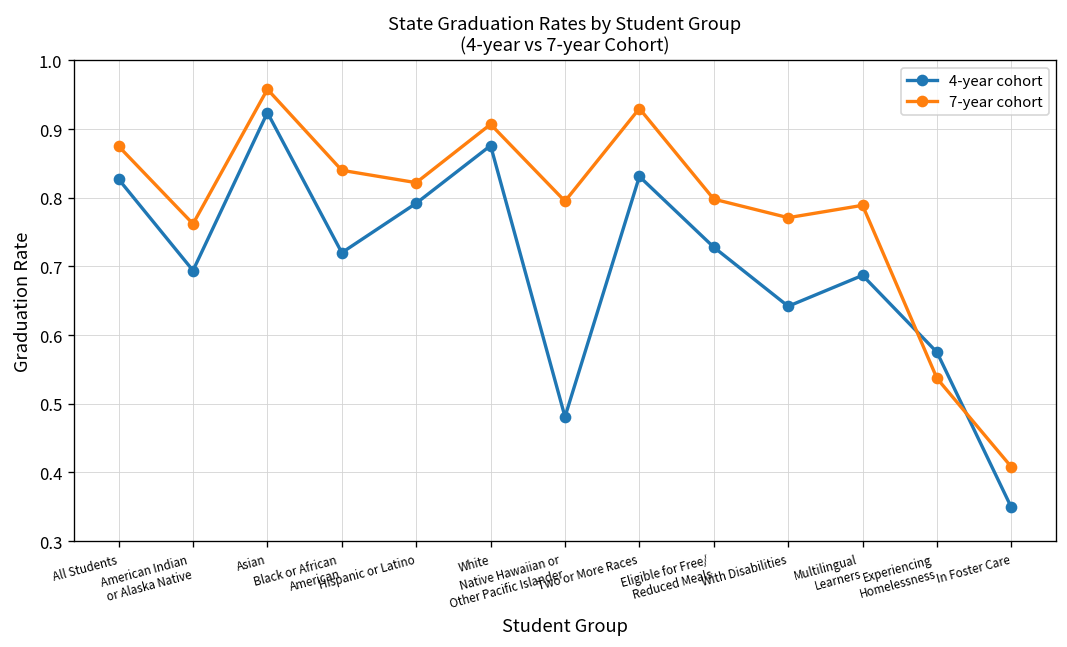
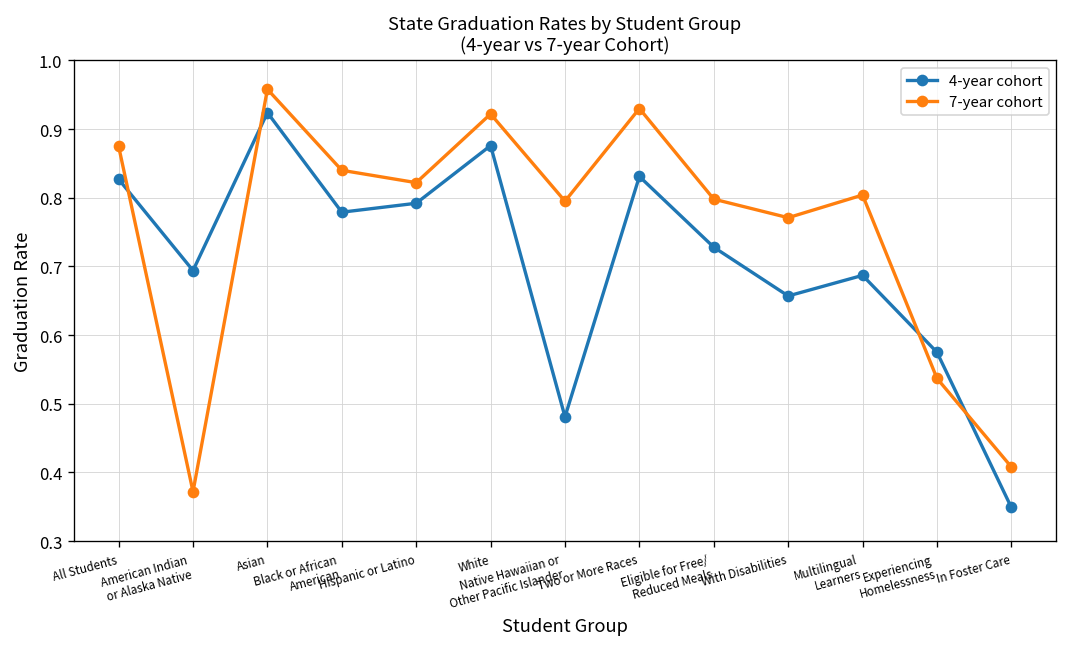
  {
    "4-year cohort": {
      "All Students": 0.83,
      "American Indian or Alaska Native": 0.69,
      "Asian": 0.92,
-     "Black or African American": 0.72,
+     "Black or African American": 0.78,
      "Hispanic or Latino": 0.79,
      "White": 0.88,
      "Native Hawaiian or Other Pacific Islander": 0.48,
      "Two or More Races": 0.83,
      "Eligible for Free/ Reduced Meals": 0.73,
-     "With Disabilities": 0.64,
+     "With Disabilities": 0.66,
      "Multilingual Learners": 0.69,
      "Experiencing Homelessness": 0.58,
      "In Foster Care": 0.35
    },
    "7-year cohort": {
      "All Students": 0.88,
-     "American Indian or Alaska Native": 0.76,
+     "American Indian or Alaska Native": 0.37,
      "Asian": 0.96,
      "Black or African American": 0.84,
      "Hispanic or Latino": 0.82,
-     "White": 0.91,
+     "White": 0.92,
      "Native Hawaiian or Other Pacific Islander": 0.80,
      "Two or More Races": 0.93,
      "Eligible for Free/ Reduced Meals": 0.80,
      "With Disabilities": 0.77,
-     "Multilingual Learners": 0.79,
+     "Multilingual Learners": 0.80,
      "Experiencing Homelessness": 0.54,
      "In Foster Care": 0.41
    }
  }
